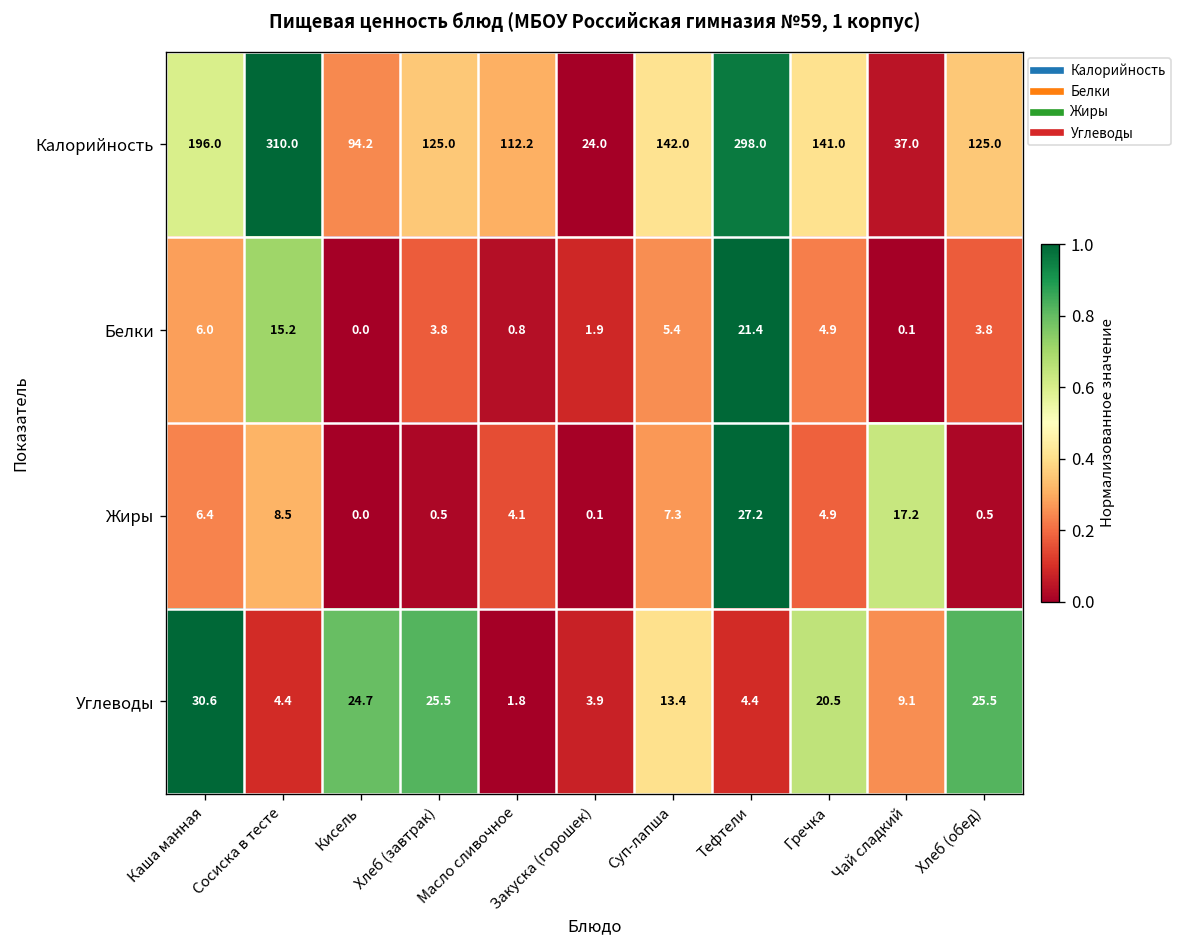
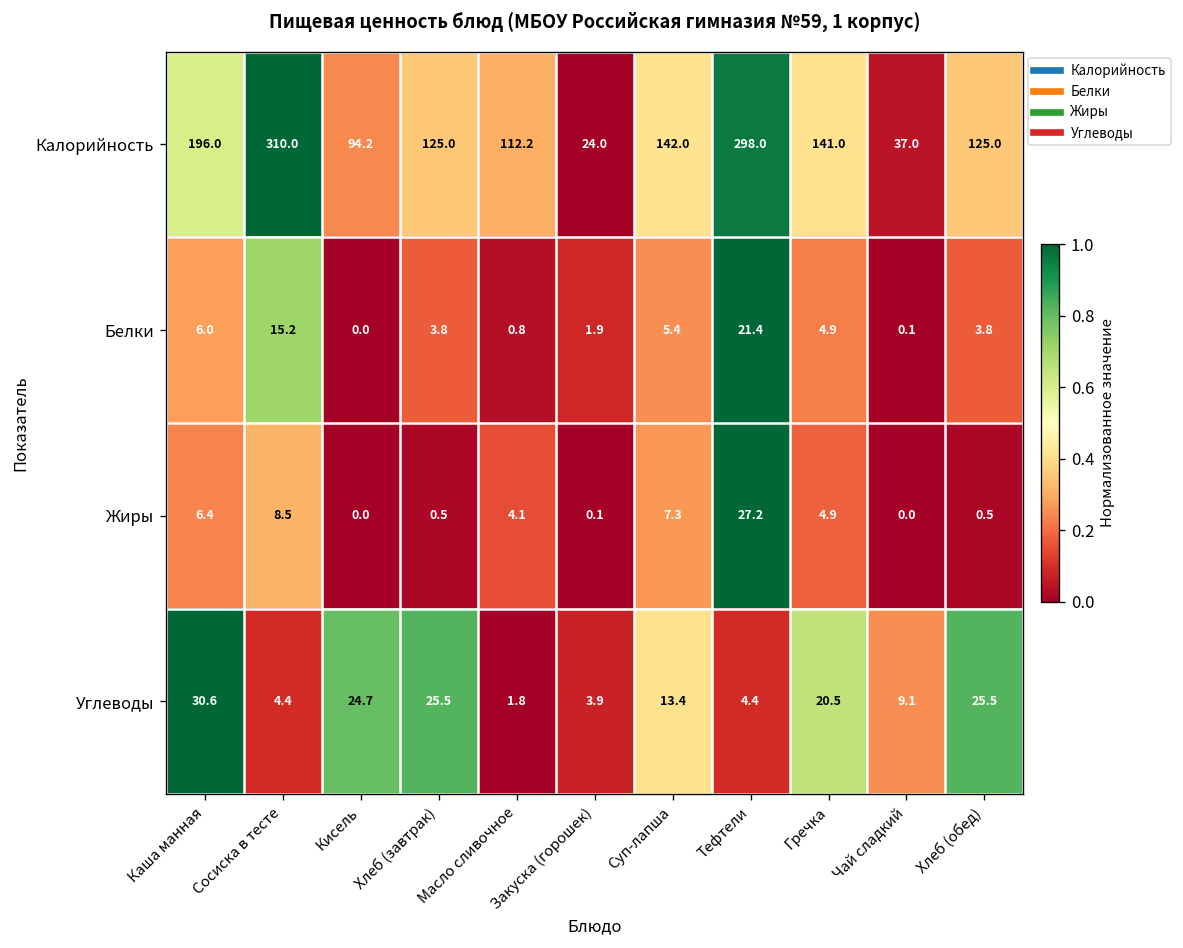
  {
    "Калорийность": {
      "Каша манная": 196.0,
      "Сосиска в тесте": 310.0,
      "Кисель": 94.2,
      "Хлеб (завтрак)": 125.0,
      "Масло сливочное": 112.2,
      "Закуска (горошек)": 24.0,
      "Суп-лапша": 142.0,
      "Тефтели": 298.0,
      "Гречка": 141.0,
      "Чай сладкий": 37.0,
      "Хлеб (обед)": 125.0
    },
    "Белки": {
      "Каша манная": 6.0,
      "Сосиска в тесте": 15.2,
      "Кисель": 0.0,
      "Хлеб (завтрак)": 3.8,
      "Масло сливочное": 0.8,
      "Закуска (горошек)": 1.9,
      "Суп-лапша": 5.4,
      "Тефтели": 21.4,
      "Гречка": 4.9,
      "Чай сладкий": 0.1,
      "Хлеб (обед)": 3.8
    },
    "Жиры": {
      "Каша манная": 6.4,
      "Сосиска в тесте": 8.5,
      "Кисель": 0.0,
      "Хлеб (завтрак)": 0.5,
      "Масло сливочное": 4.1,
      "Закуска (горошек)": 0.1,
      "Суп-лапша": 7.3,
      "Тефтели": 27.2,
      "Гречка": 4.9,
-     "Чай сладкий": 17.2,
+     "Чай сладкий": 0.0,
      "Хлеб (обед)": 0.5
    },
    "Углеводы": {
      "Каша манная": 30.6,
      "Сосиска в тесте": 4.4,
      "Кисель": 24.7,
      "Хлеб (завтрак)": 25.5,
      "Масло сливочное": 1.8,
      "Закуска (горошек)": 3.9,
      "Суп-лапша": 13.4,
      "Тефтели": 4.4,
      "Гречка": 20.5,
      "Чай сладкий": 9.1,
      "Хлеб (обед)": 25.5
    }
  }
